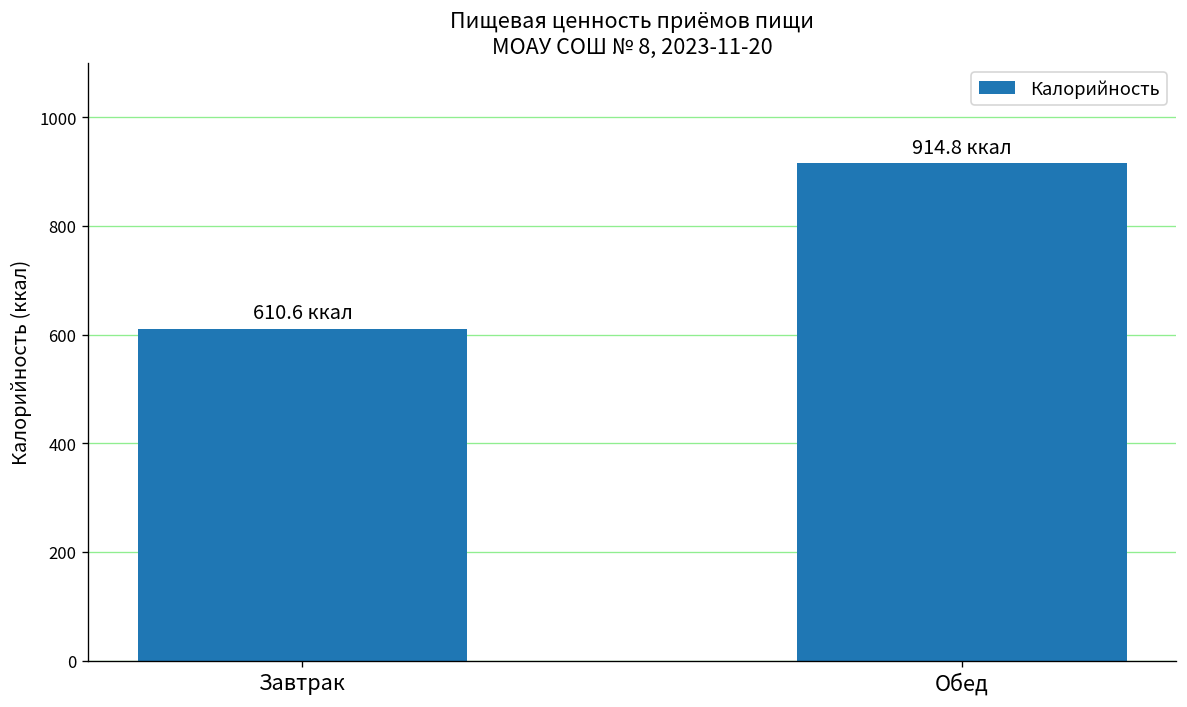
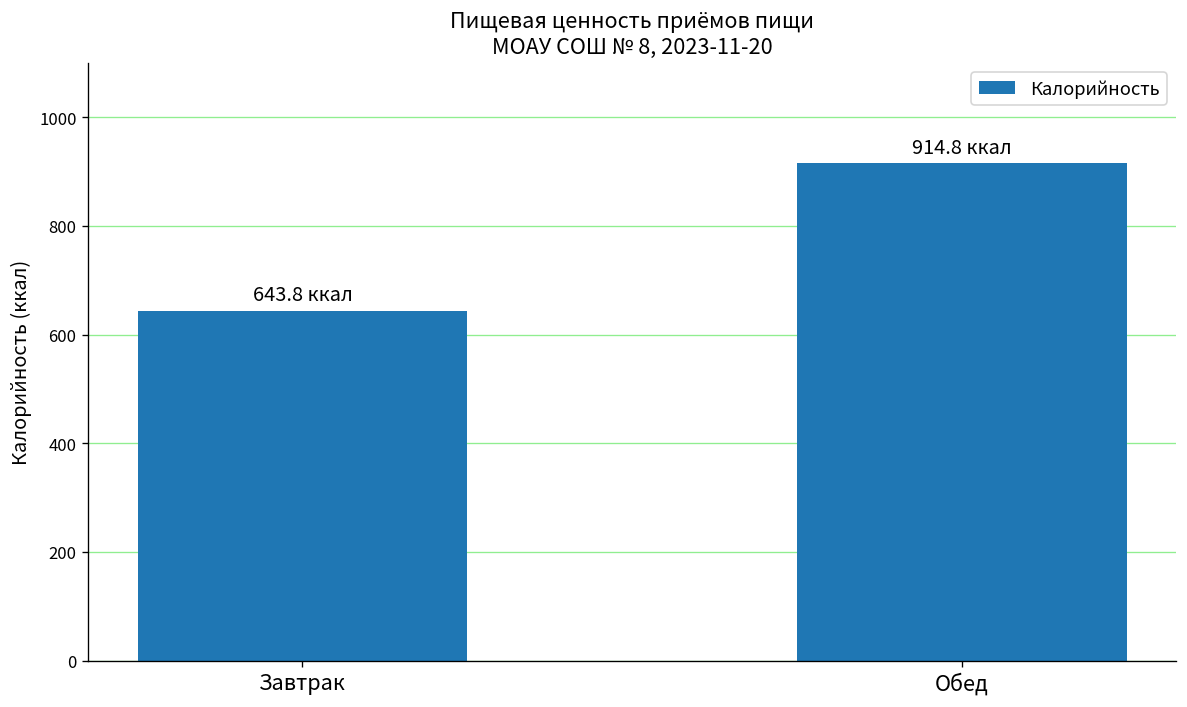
  {
-   "Завтрак": 610.6,
+   "Завтрак": 643.8,
    "Обед": 914.8
  }
